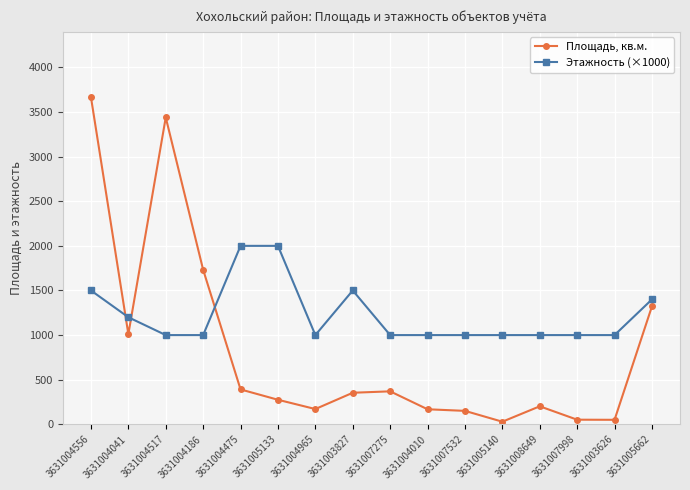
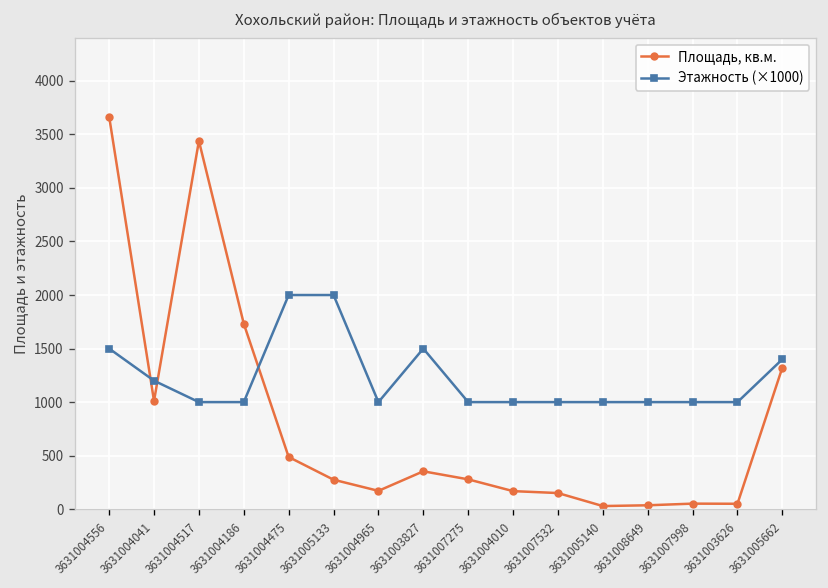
  {
    "Площадь, кв.м.": {
      "3631004556": 3700,
      "3631004041": 1000,
      "3631004517": 3400,
      "3631004186": 1700,
-     "3631004475": 400,
+     "3631004475": 500,
      "3631005133": 300,
      "3631004965": 200,
      "3631003827": 400,
-     "3631007275": 400,
+     "3631007275": 300,
      "3631004010": 200,
      "3631007532": 200,
      "3631005140": 0,
-     "3631008649": 200,
+     "3631008649": 0,
      "3631007998": 100,
      "3631003626": 100,
      "3631005662": 1300
    },
    "Этажность (×1000)": {
      "3631004556": 1500,
      "3631004041": 1200,
      "3631004517": 1000,
      "3631004186": 1000,
      "3631004475": 2000,
      "3631005133": 2000,
      "3631004965": 1000,
      "3631003827": 1500,
      "3631007275": 1000,
      "3631004010": 1000,
      "3631007532": 1000,
      "3631005140": 1000,
      "3631008649": 1000,
      "3631007998": 1000,
      "3631003626": 1000,
      "3631005662": 1400
    }
  }
